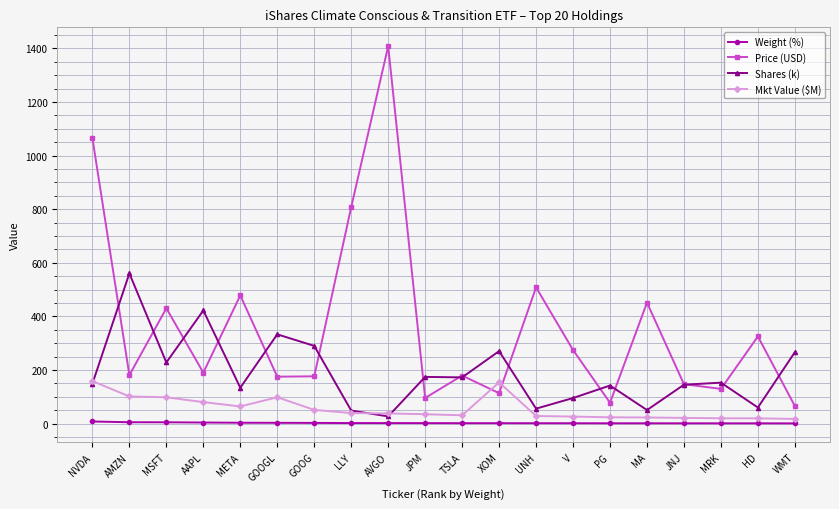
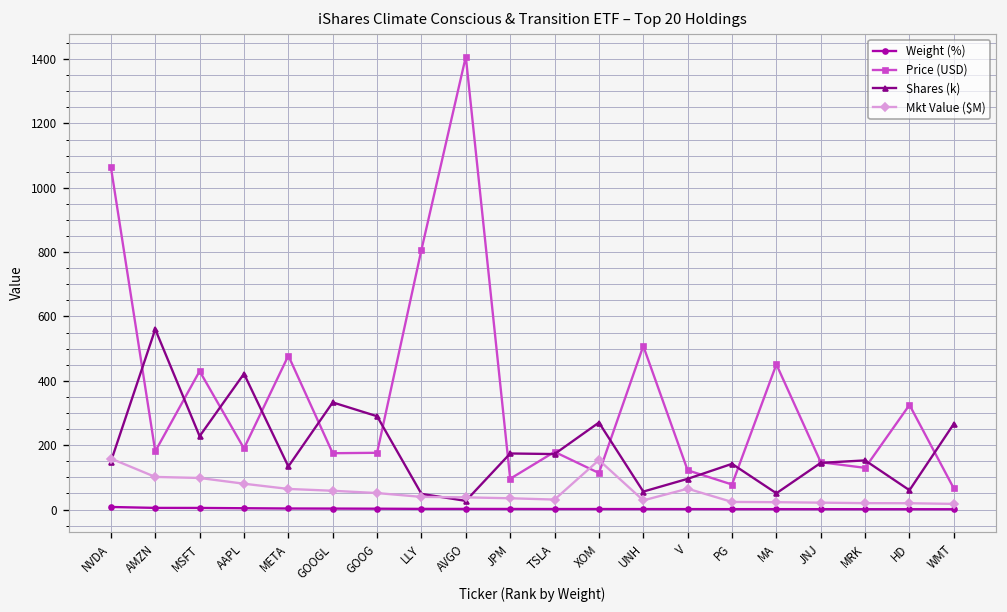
  {
    "Price (USD)": {
      "NVDA": 1060,
      "AMZN": 180,
      "MSFT": 430,
      "AAPL": 190,
      "META": 480,
      "GOOGL": 170,
      "GOOG": 180,
      "LLY": 810,
      "AVGO": 1410,
      "JPM": 100,
      "XOM": 110,
      "UNH": 510,
-     "V": 270,
+     "V": 120,
      "PG": 80,
      "MA": 450,
      "MRK": 130,
      "HD": 330,
      "WMT": 70
    },
    "Mkt Value ($M)": {
      "NVDA": 160,
      "AMZN": 100,
      "MSFT": 100,
      "AAPL": 80,
      "META": 60,
-     "GOOGL": 100,
+     "GOOGL": 60,
      "GOOG": 50,
      "AVGO": 40,
      "JPM": 30,
      "TSLA": 30,
      "XOM": 150,
      "UNH": 30,
-     "V": 30,
+     "V": 60,
      "PG": 20,
      "MA": 20,
      "JNJ": 20,
      "MRK": 20,
      "HD": 20,
      "WMT": 20
    }
  }
